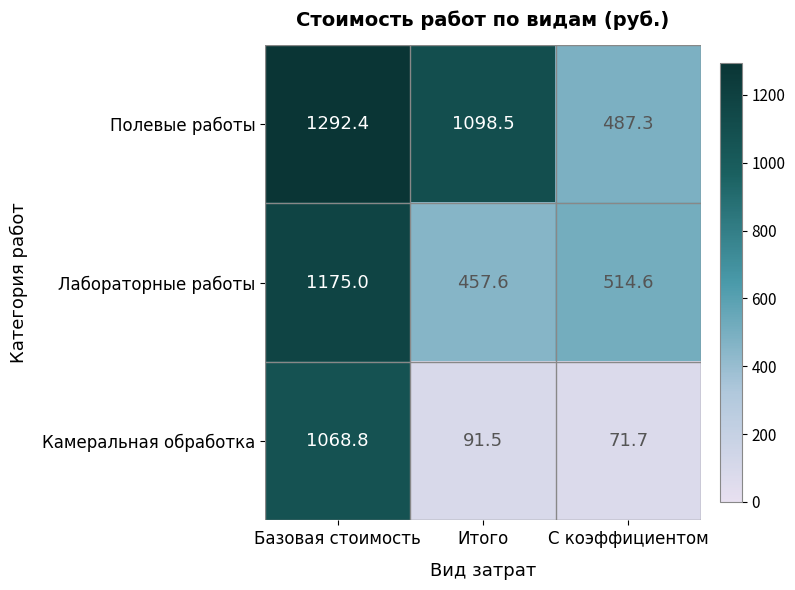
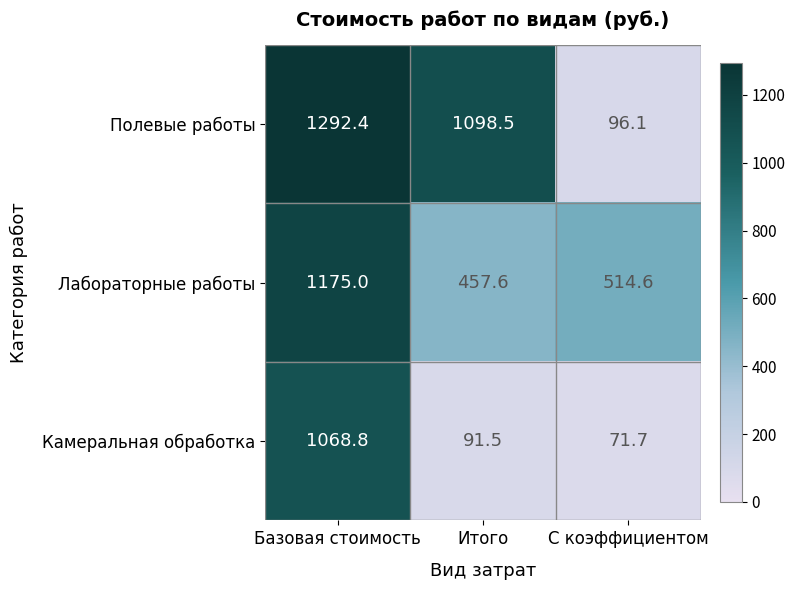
  {
    "Полевые работы": {
      "Базовая стоимость": 1292.4,
      "Итого": 1098.5,
-     "С коэффициентом": 487.3
+     "С коэффициентом": 96.1
    },
    "Лабораторные работы": {
      "Базовая стоимость": 1175.0,
      "Итого": 457.6,
      "С коэффициентом": 514.6
    },
    "Камеральная обработка": {
      "Базовая стоимость": 1068.8,
      "Итого": 91.5,
      "С коэффициентом": 71.7
    }
  }
